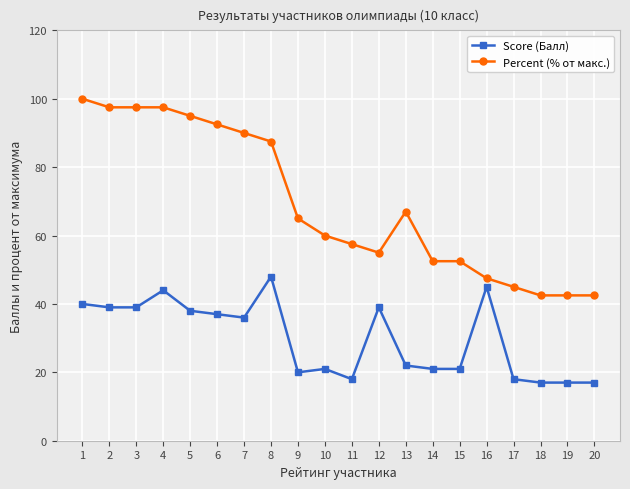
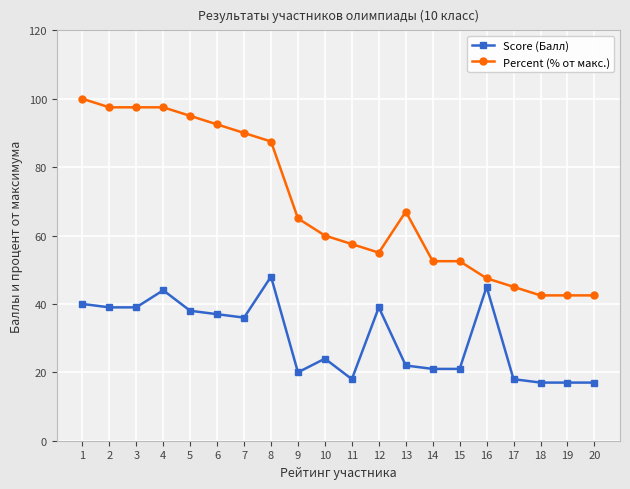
  {
    "Score (Балл)": {
      "1": 40,
      "2": 39,
      "3": 39,
      "4": 44,
      "5": 38,
      "6": 37,
      "7": 36,
      "8": 48,
      "9": 20,
-     "10": 21,
+     "10": 24,
      "11": 18,
      "12": 39,
      "13": 22,
      "14": 21,
      "15": 21,
      "16": 45,
      "17": 18,
      "18": 17,
      "19": 17,
      "20": 17
    },
    "Percent (% от макс.)": {
      "1": 100,
      "2": 98,
      "3": 98,
      "4": 98,
      "5": 95,
      "6": 93,
      "7": 90,
      "8": 88,
      "9": 65,
      "10": 60,
      "11": 58,
      "12": 55,
      "13": 67,
      "14": 53,
      "15": 53,
      "16": 48,
      "17": 45,
      "18": 43,
      "19": 43,
      "20": 43
    }
  }
